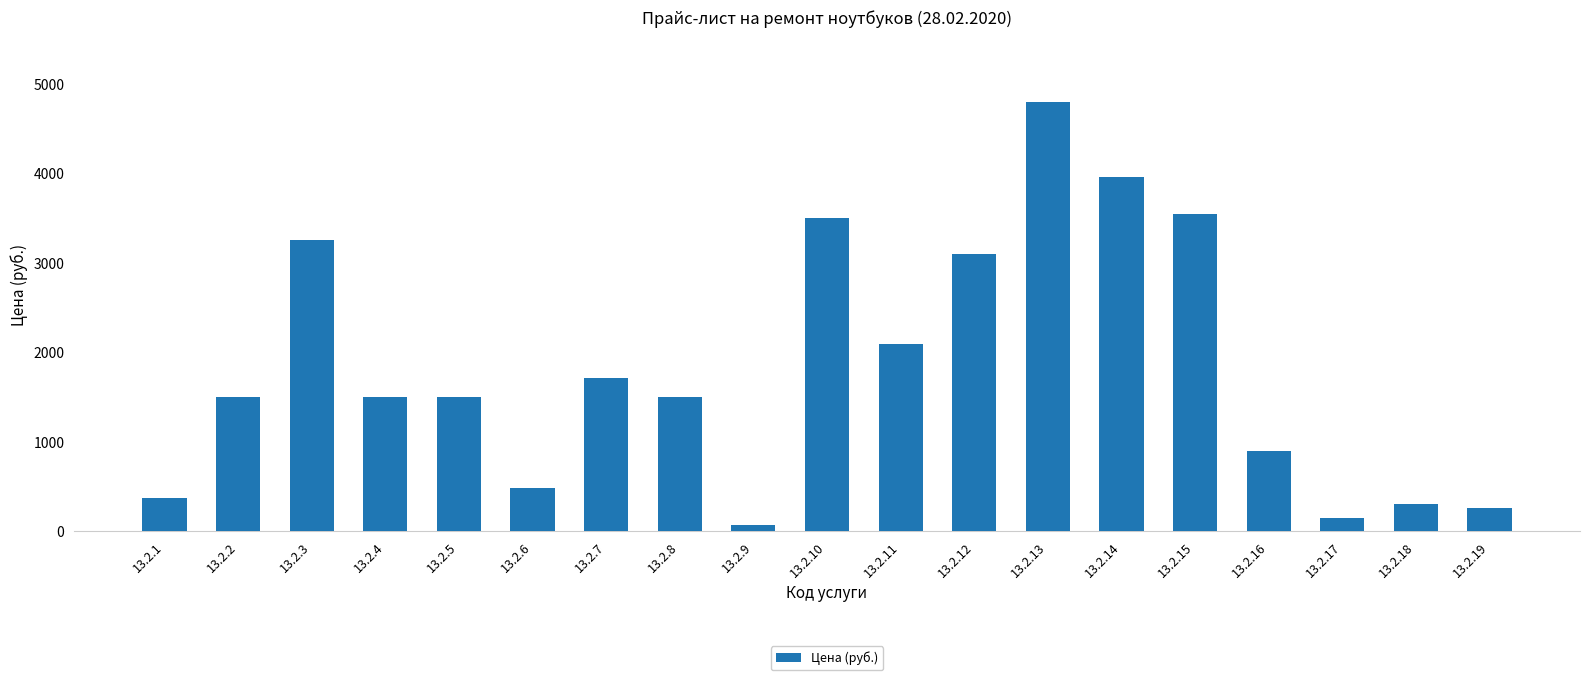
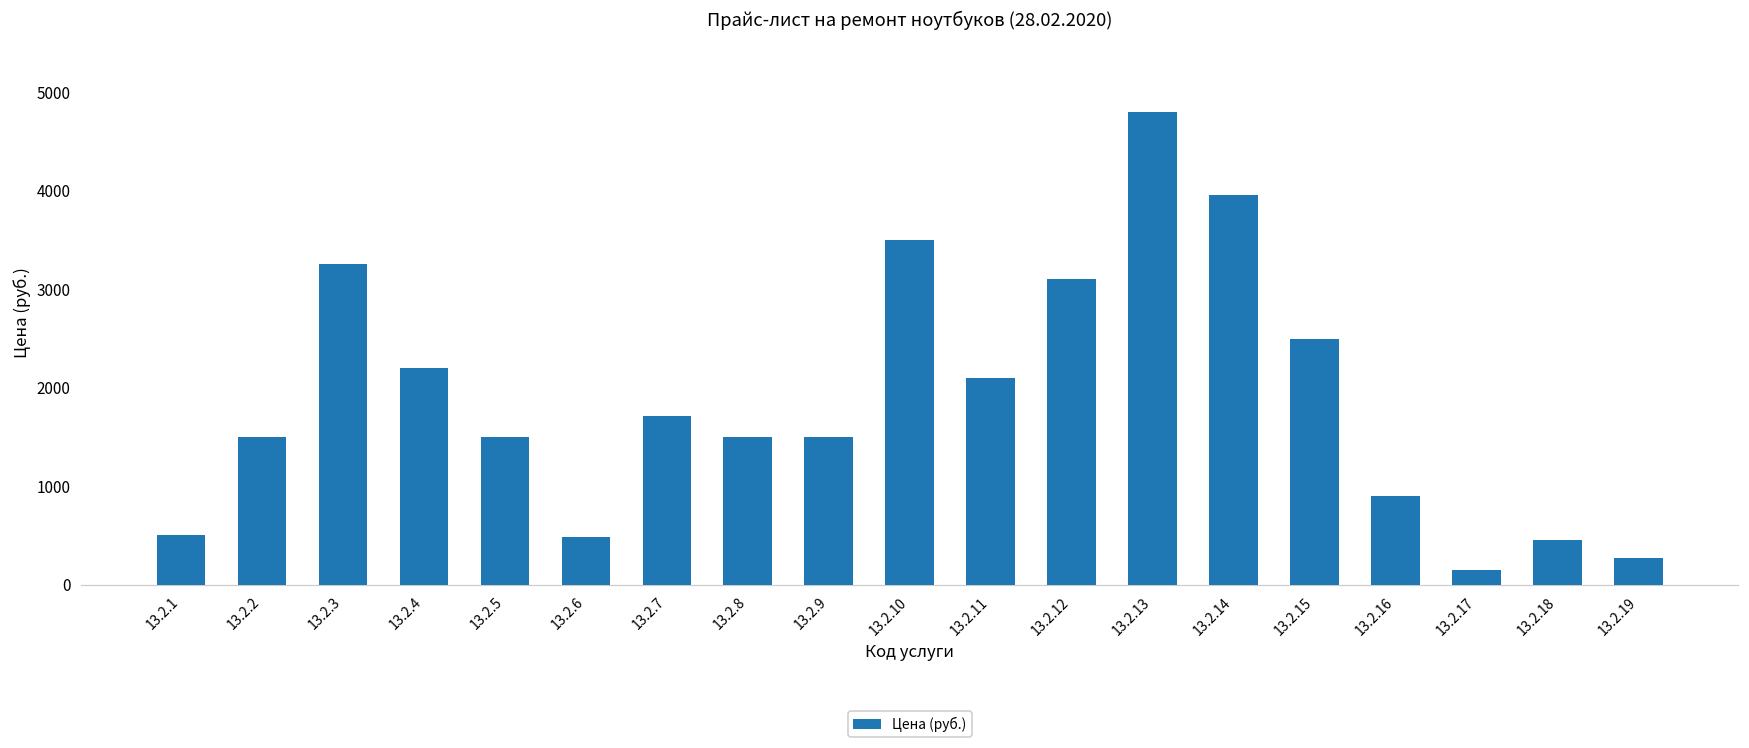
  {
-   "13.2.1": 400,
+   "13.2.1": 500,
    "13.2.2": 1500,
    "13.2.3": 3300,
-   "13.2.4": 1500,
+   "13.2.4": 2200,
    "13.2.5": 1500,
    "13.2.6": 500,
    "13.2.7": 1700,
    "13.2.8": 1500,
-   "13.2.9": 100,
+   "13.2.9": 1500,
    "13.2.10": 3500,
    "13.2.11": 2100,
    "13.2.12": 3100,
    "13.2.13": 4800,
    "13.2.14": 4000,
-   "13.2.15": 3500,
+   "13.2.15": 2500,
    "13.2.16": 900,
    "13.2.17": 200,
-   "13.2.18": 300,
+   "13.2.18": 500,
    "13.2.19": 300
  }
